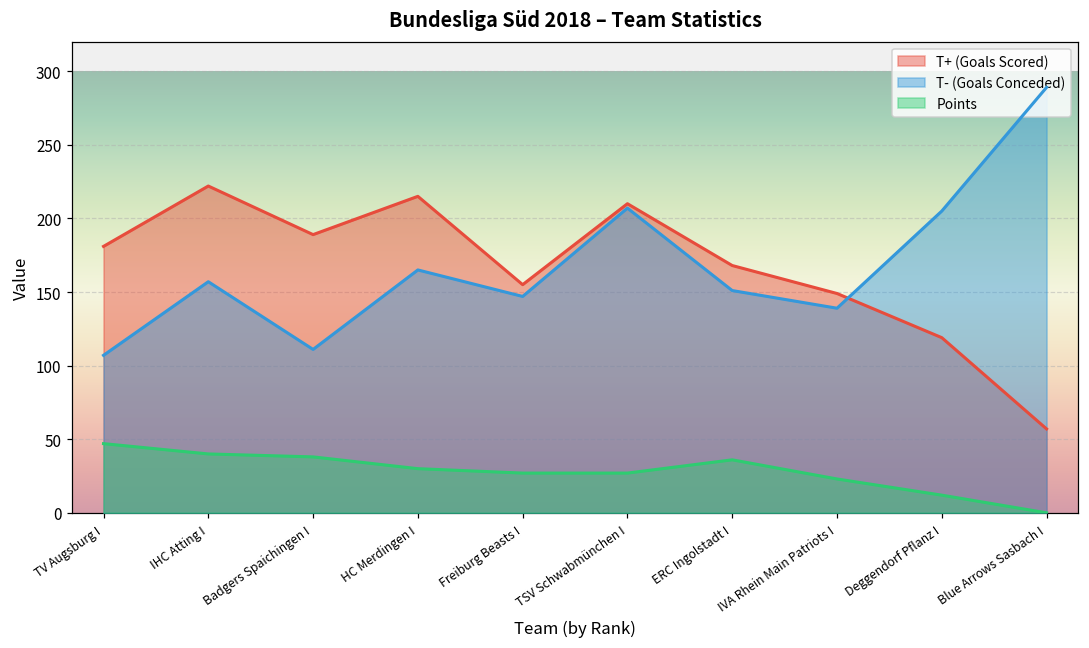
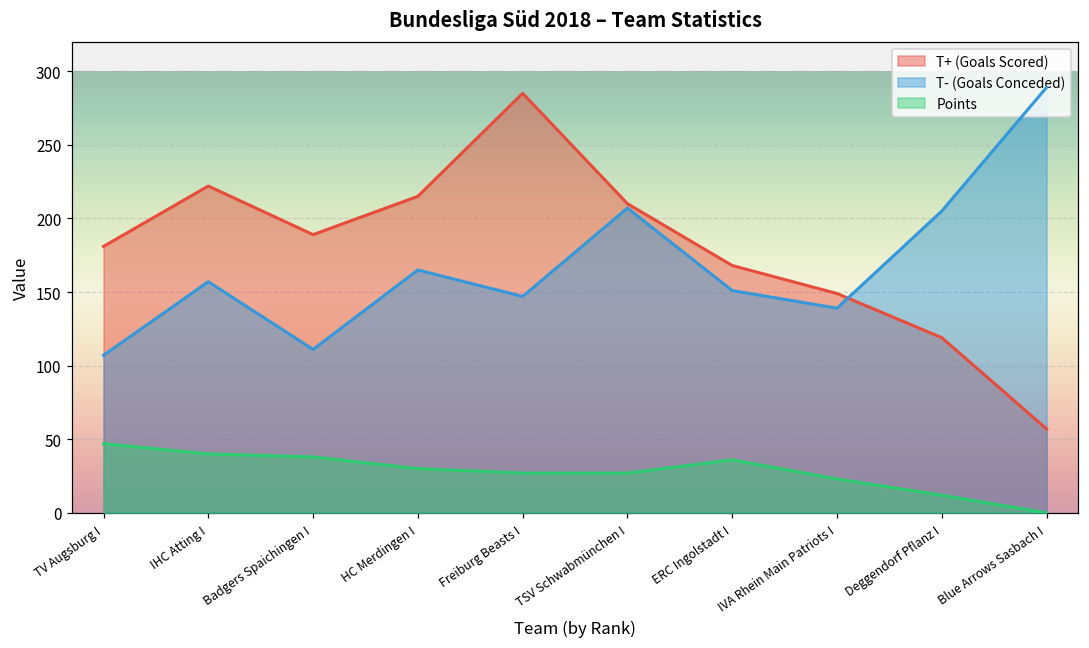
  {
    "T+ (Goals Scored)": {
      "TV Augsburg I": 181,
      "IHC Atting I": 222,
      "Badgers Spaichingen I": 189,
      "HC Merdingen I": 215,
-     "Freiburg Beasts I": 155,
+     "Freiburg Beasts I": 285,
      "TSV Schwabmünchen I": 210,
      "ERC Ingolstadt I": 168,
      "IVA Rhein Main Patriots I": 149,
      "Deggendorf Pflanz I": 119,
      "Blue Arrows Sasbach I": 57
    },
    "T- (Goals Conceded)": {
      "TV Augsburg I": 107,
      "IHC Atting I": 157,
      "Badgers Spaichingen I": 111,
      "HC Merdingen I": 165,
      "Freiburg Beasts I": 147,
      "TSV Schwabmünchen I": 207,
      "ERC Ingolstadt I": 151,
      "IVA Rhein Main Patriots I": 139,
      "Deggendorf Pflanz I": 205
    },
    "Points": {
      "TV Augsburg I": 47,
      "IHC Atting I": 40,
      "Badgers Spaichingen I": 38,
      "HC Merdingen I": 30,
      "Freiburg Beasts I": 27,
      "TSV Schwabmünchen I": 27,
      "ERC Ingolstadt I": 36,
      "IVA Rhein Main Patriots I": 23,
      "Deggendorf Pflanz I": 12,
      "Blue Arrows Sasbach I": 0
    }
  }
